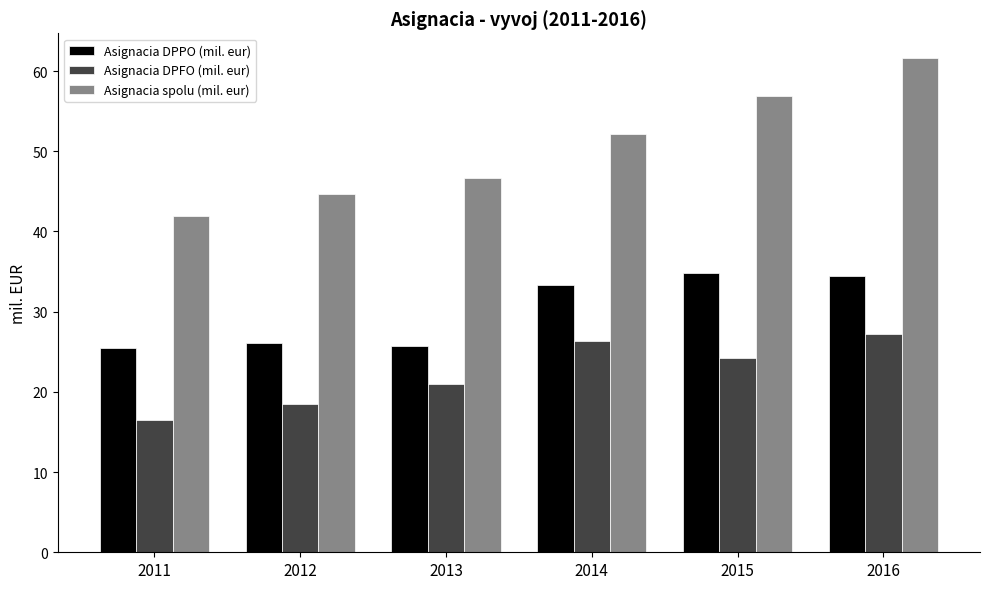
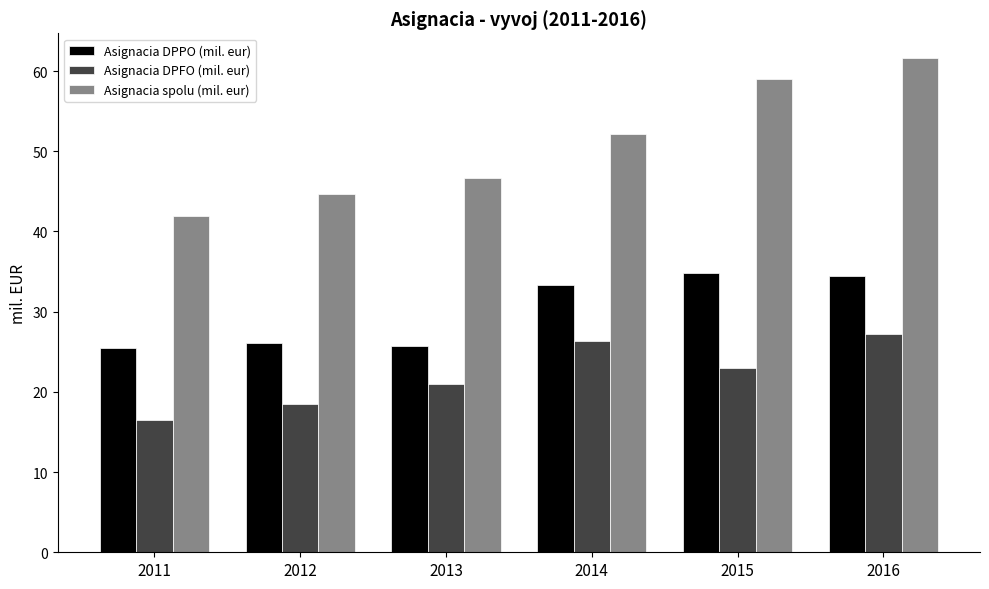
  {
    "Asignacia DPPO (mil. eur)": {
      "2011": 25,
      "2012": 26,
      "2013": 26,
      "2014": 33,
      "2015": 35,
      "2016": 34
    },
    "Asignacia DPFO (mil. eur)": {
      "2011": 17,
      "2012": 19,
      "2013": 21,
      "2014": 26,
-     "2015": 24,
+     "2015": 23,
      "2016": 27
    },
    "Asignacia spolu (mil. eur)": {
      "2011": 42,
      "2012": 45,
      "2013": 47,
      "2014": 52,
-     "2015": 57,
+     "2015": 59,
      "2016": 62
    }
  }
